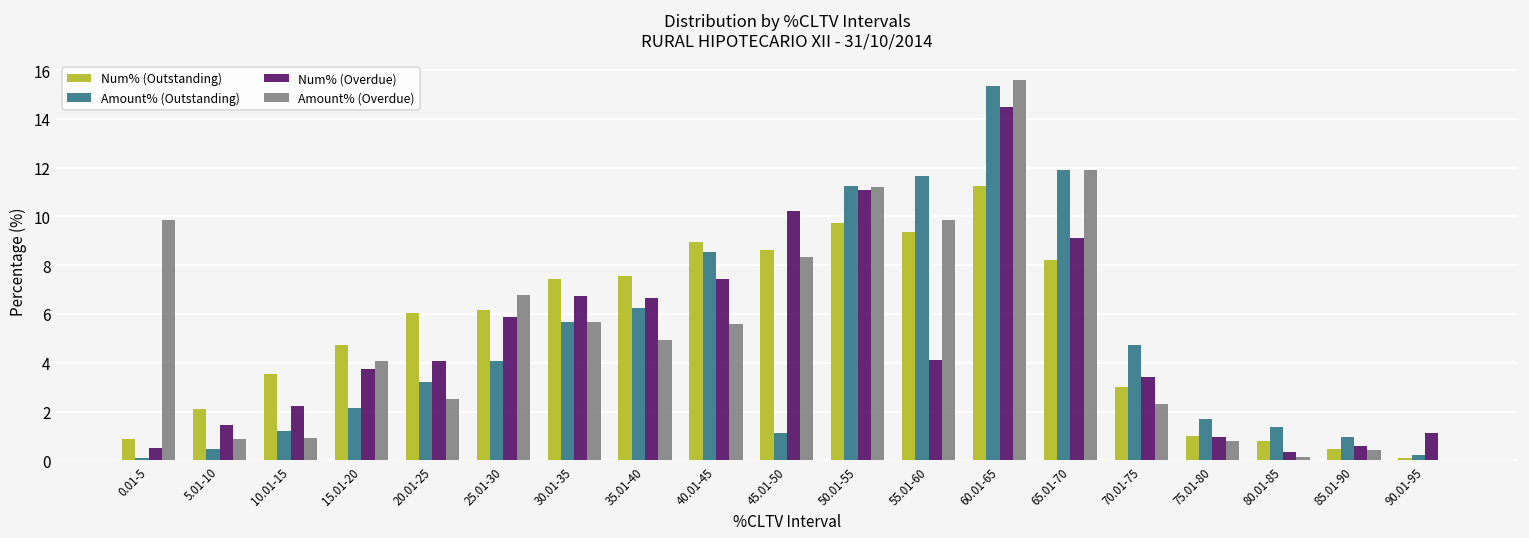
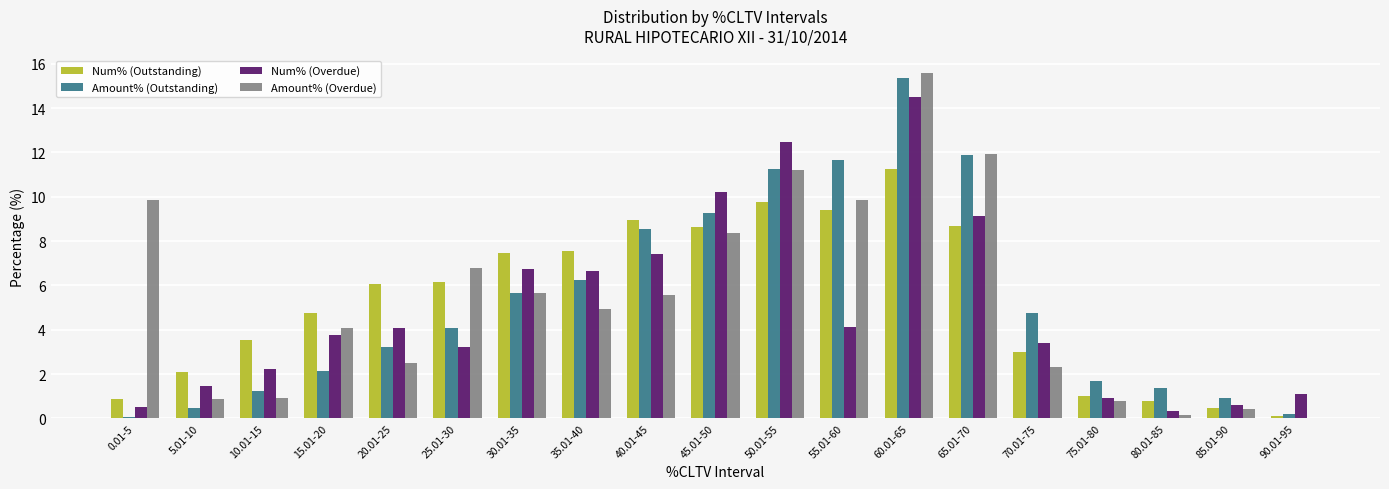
  {
    "Num% (Outstanding)": {
      "0.01-5": 0.9,
      "5.01-10": 2.1,
      "10.01-15": 3.5,
      "15.01-20": 4.7,
      "20.01-25": 6.1,
      "25.01-30": 6.2,
      "30.01-35": 7.4,
      "35.01-40": 7.6,
      "40.01-45": 9.0,
      "45.01-50": 8.6,
      "50.01-55": 9.8,
      "55.01-60": 9.4,
      "60.01-65": 11.2,
-     "65.01-70": 8.2,
+     "65.01-70": 8.7,
      "70.01-75": 3.0,
      "75.01-80": 1.0,
      "80.01-85": 0.8,
      "85.01-90": 0.5
    },
    "Amount% (Outstanding)": {
      "5.01-10": 0.5,
      "10.01-15": 1.2,
      "15.01-20": 2.1,
      "20.01-25": 3.2,
      "25.01-30": 4.1,
      "30.01-35": 5.7,
      "35.01-40": 6.3,
      "40.01-45": 8.6,
-     "45.01-50": 1.1,
+     "45.01-50": 9.3,
      "50.01-55": 11.2,
      "55.01-60": 11.6,
      "60.01-65": 15.4,
      "65.01-70": 11.9,
      "70.01-75": 4.7,
      "75.01-80": 1.7,
      "80.01-85": 1.4,
      "85.01-90": 0.9,
      "90.01-95": 0.2
    },
    "Num% (Overdue)": {
      "0.01-5": 0.5,
      "5.01-10": 1.5,
      "10.01-15": 2.2,
      "15.01-20": 3.8,
      "20.01-25": 4.1,
-     "25.01-30": 5.9,
+     "25.01-30": 3.2,
      "30.01-35": 6.7,
      "35.01-40": 6.7,
      "40.01-45": 7.4,
      "45.01-50": 10.2,
-     "50.01-55": 11.1,
+     "50.01-55": 12.5,
      "55.01-60": 4.1,
      "60.01-65": 14.5,
      "65.01-70": 9.1,
      "70.01-75": 3.4,
      "75.01-80": 0.9,
      "80.01-85": 0.3,
      "85.01-90": 0.6,
      "90.01-95": 1.1
    },
    "Amount% (Overdue)": {
      "0.01-5": 9.8,
      "5.01-10": 0.9,
      "10.01-15": 0.9,
      "15.01-20": 4.1,
      "20.01-25": 2.5,
      "25.01-30": 6.8,
      "30.01-35": 5.7,
      "35.01-40": 4.9,
      "40.01-45": 5.6,
      "45.01-50": 8.3,
      "50.01-55": 11.2,
      "55.01-60": 9.9,
      "60.01-65": 15.6,
      "65.01-70": 11.9,
      "70.01-75": 2.3,
      "75.01-80": 0.8,
      "80.01-85": 0.1,
      "85.01-90": 0.4,
      "90.01-95": 0.0
    }
  }
